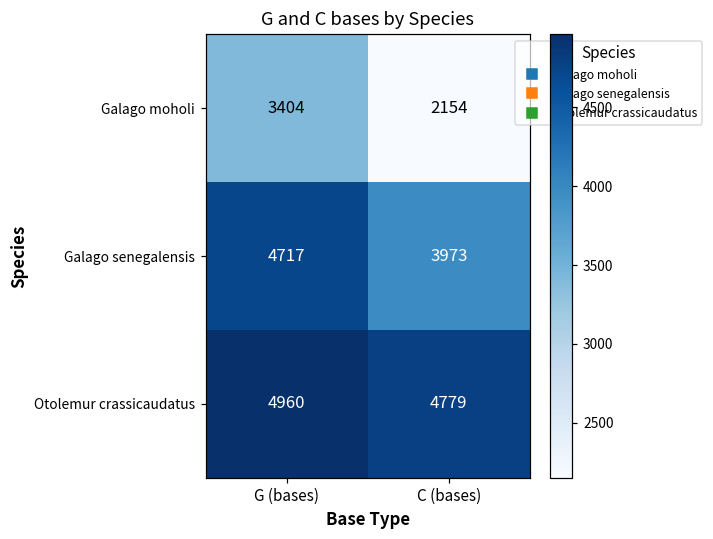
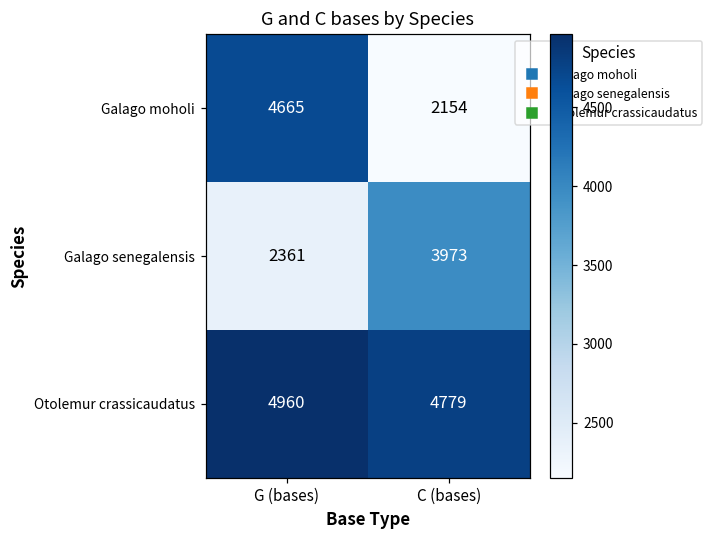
  {
    "Galago moholi": {
-     "G (bases)": 3404,
+     "G (bases)": 4665,
      "C (bases)": 2154
    },
    "Galago senegalensis": {
-     "G (bases)": 4717,
+     "G (bases)": 2361,
      "C (bases)": 3973
    },
    "Otolemur crassicaudatus": {
      "G (bases)": 4960,
      "C (bases)": 4779
    }
  }
